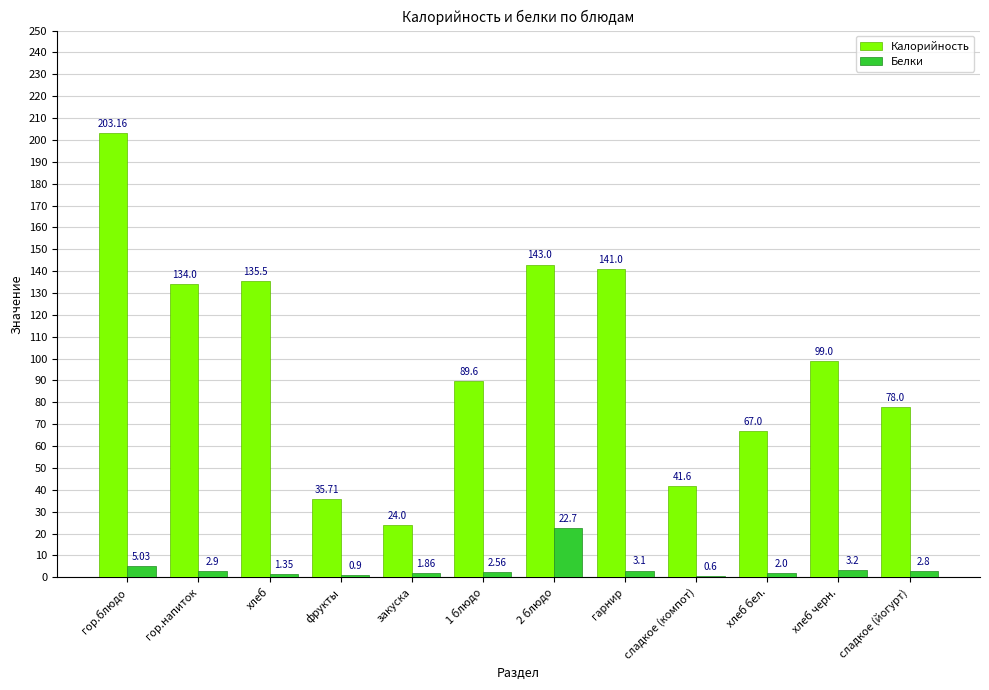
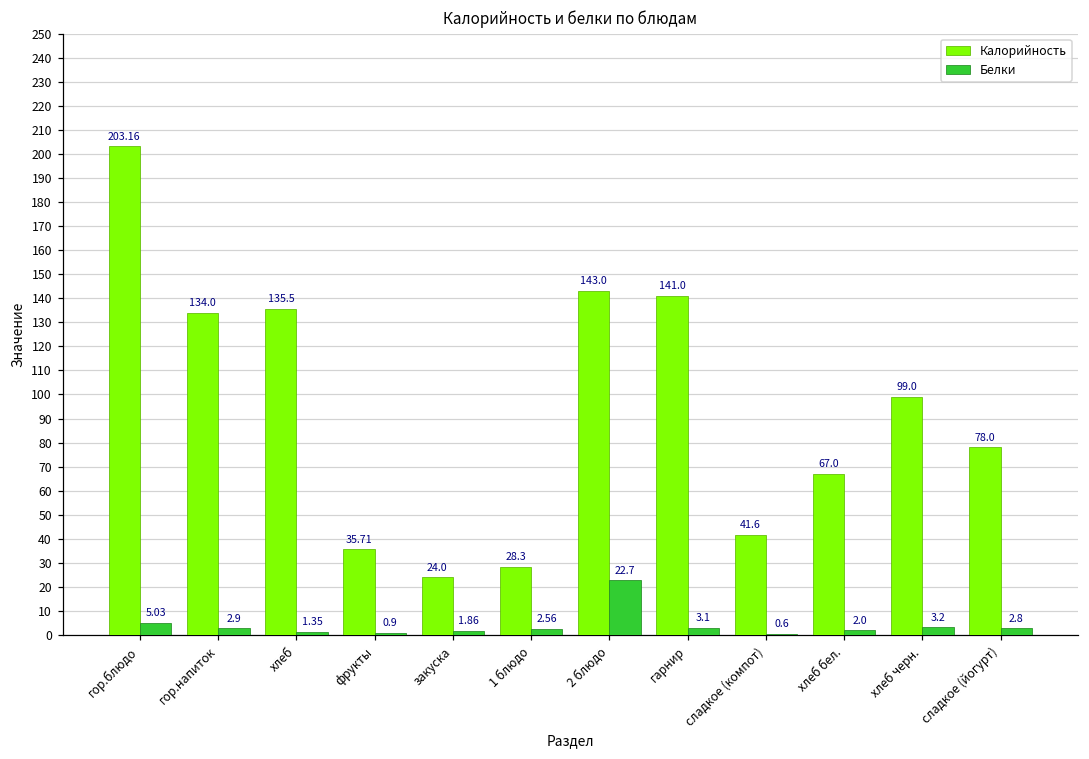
  {
    "Калорийность": {
      "гор.блюдо": 203.16,
      "гор.напиток": 134.0,
      "хлеб": 135.5,
      "фрукты": 35.71,
      "закуска": 24.0,
-     "1 блюдо": 89.6,
+     "1 блюдо": 28.3,
      "2 блюдо": 143.0,
      "гарнир": 141.0,
      "сладкое (компот)": 41.6,
      "хлеб бел.": 67.0,
      "хлеб черн.": 99.0,
      "сладкое (йогурт)": 78.0
    },
    "Белки": {
      "гор.блюдо": 5.03,
      "гор.напиток": 2.9,
      "хлеб": 1.35,
      "фрукты": 0.9,
      "закуска": 1.86,
      "1 блюдо": 2.56,
      "2 блюдо": 22.7,
      "гарнир": 3.1,
      "сладкое (компот)": 0.6,
      "хлеб бел.": 2.0,
      "хлеб черн.": 3.2,
      "сладкое (йогурт)": 2.8
    }
  }
